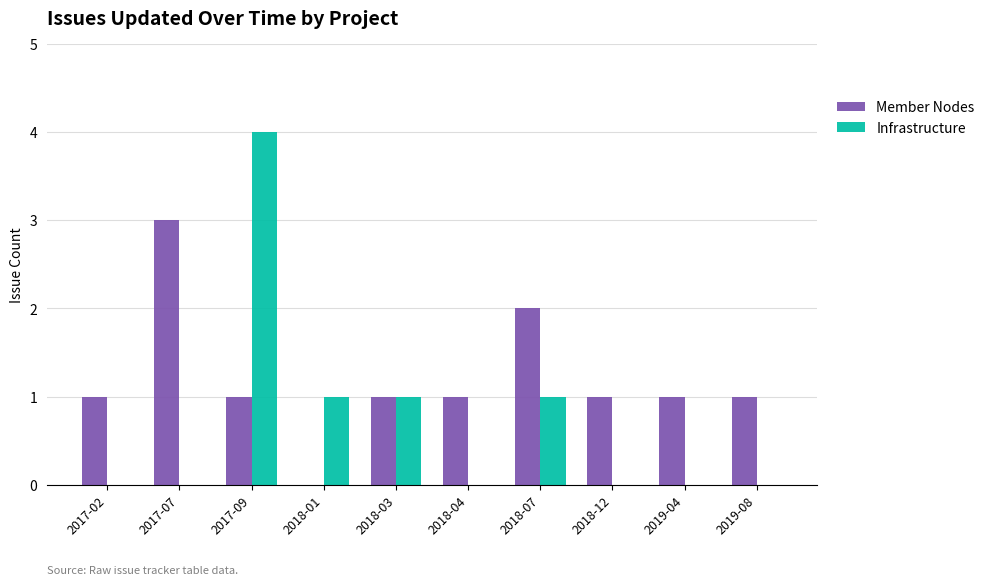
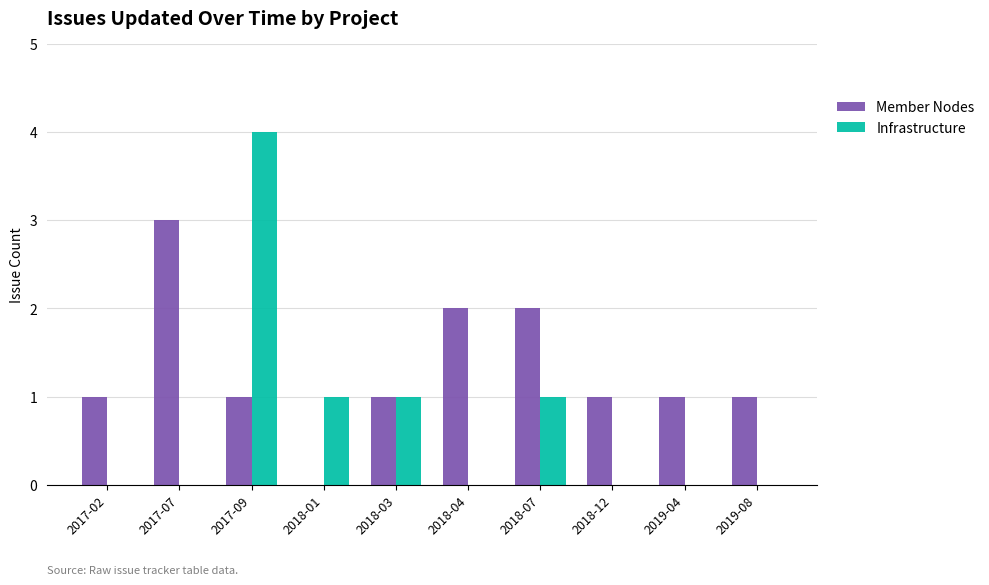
  {
    "Member Nodes": {
      "2017-02": 1,
      "2017-07": 3,
      "2017-09": 1,
      "2018-01": 0,
      "2018-03": 1,
-     "2018-04": 1,
+     "2018-04": 2,
      "2018-07": 2,
      "2018-12": 1,
      "2019-04": 1,
      "2019-08": 1
    },
    "Infrastructure": {
      "2017-02": 0,
      "2017-07": 0,
      "2017-09": 4,
      "2018-01": 1,
      "2018-03": 1,
      "2018-04": 0,
      "2018-07": 1,
      "2018-12": 0,
      "2019-04": 0,
      "2019-08": 0
    }
  }
